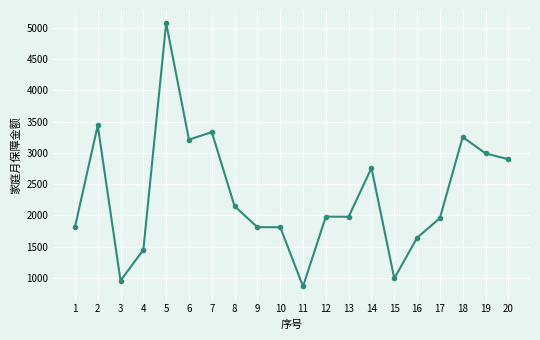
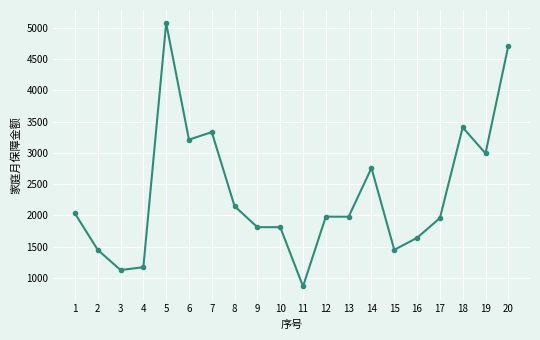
  {
-   "1": 1800,
-   "2": 3400,
-   "3": 1000,
-   "4": 1500,
+   "1": 2000,
+   "2": 1500,
+   "3": 1100,
+   "4": 1200,
    "5": 5100,
    "6": 3200,
    "7": 3300,
    "8": 2100,
    "9": 1800,
    "10": 1800,
    "11": 900,
    "12": 2000,
    "13": 2000,
    "14": 2800,
-   "15": 1000,
+   "15": 1500,
    "16": 1600,
    "17": 2000,
-   "18": 3300,
+   "18": 3400,
    "19": 3000,
-   "20": 2900
+   "20": 4700
  }
